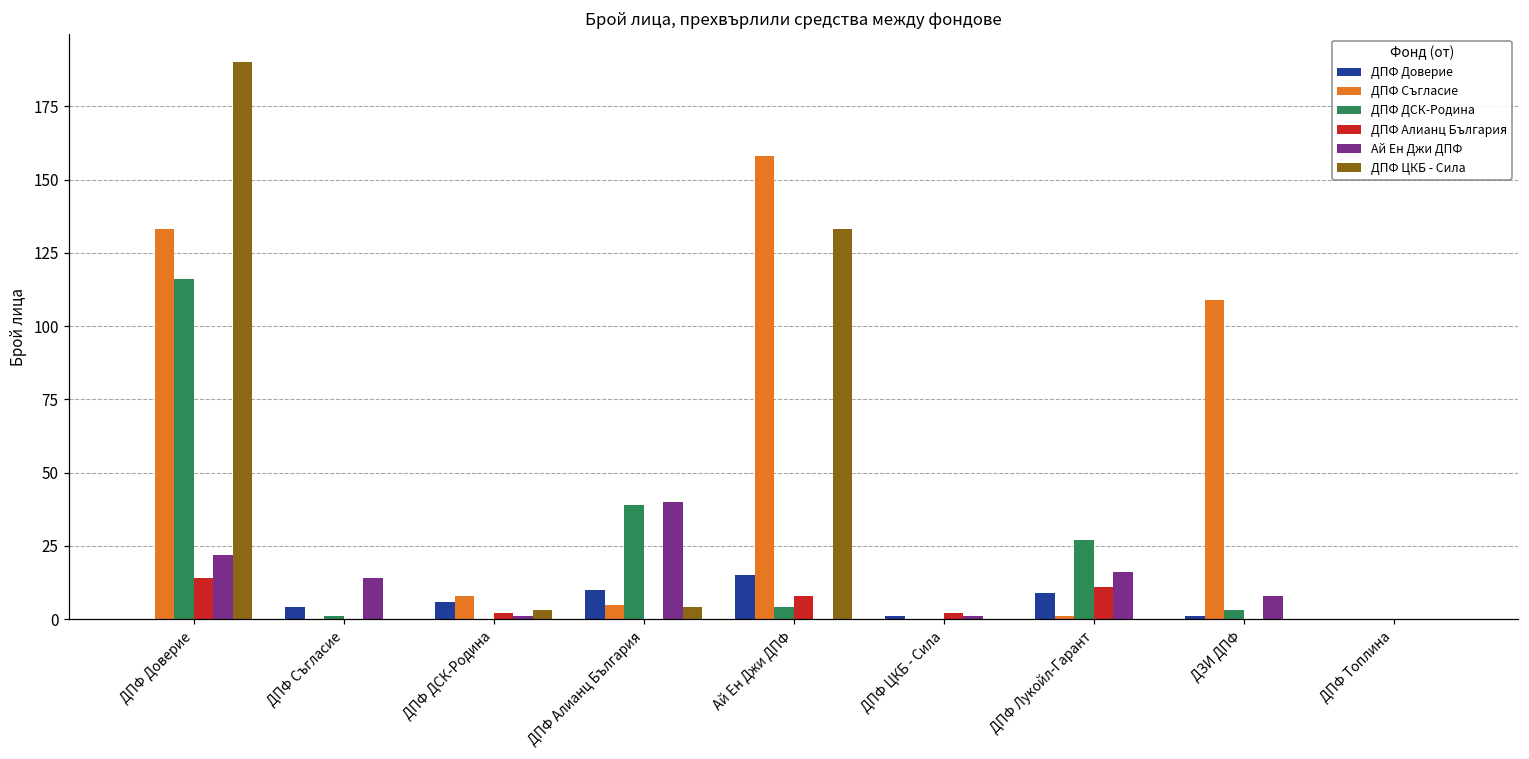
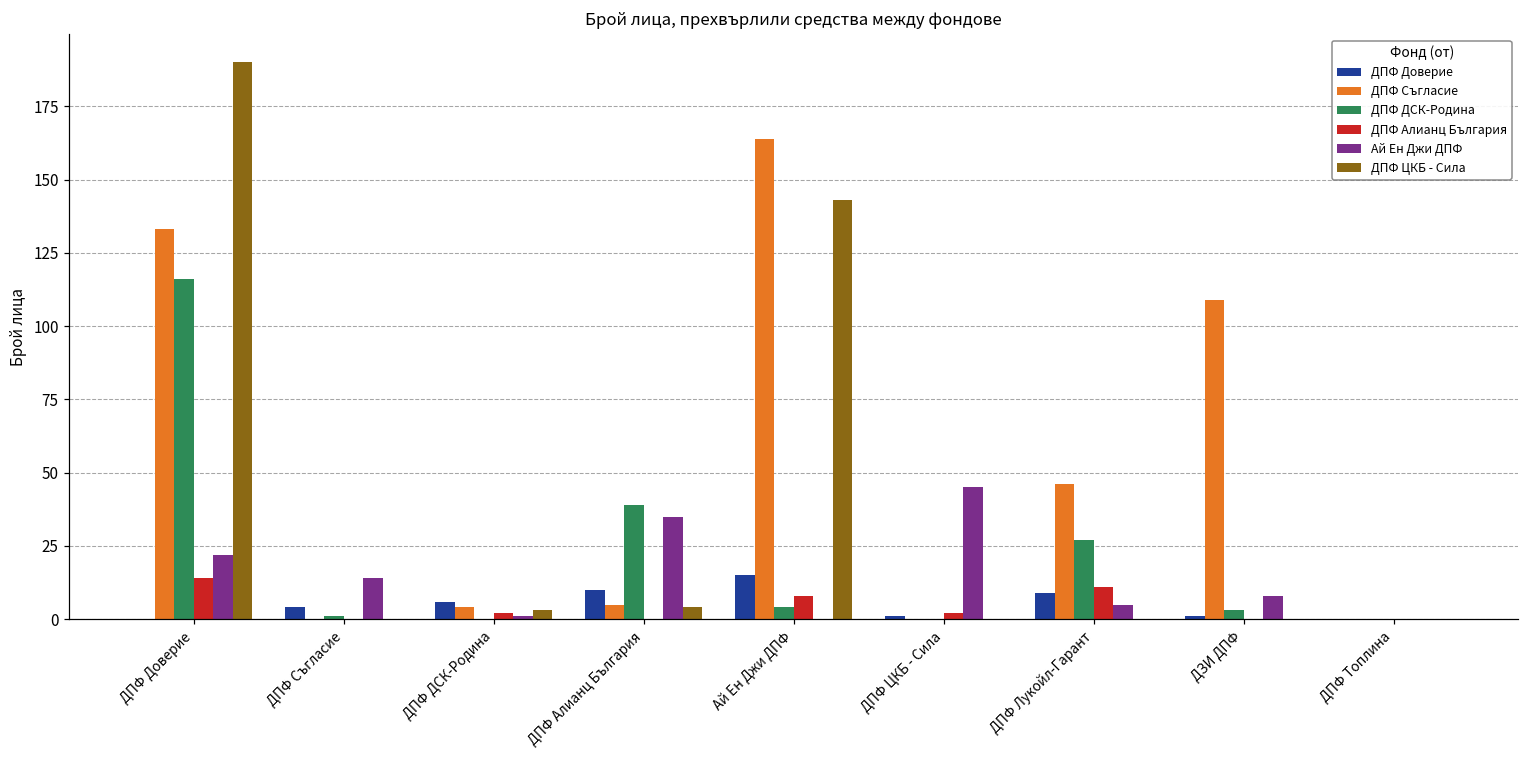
  {
    "ДПФ Доверие": {
      "ДПФ Доверие": 0,
      "ДПФ Съгласие": 4,
      "ДПФ ДСК-Родина": 6,
      "ДПФ Алианц България": 10,
      "Ай Ен Джи ДПФ": 15,
      "ДПФ ЦКБ - Сила": 1,
      "ДПФ Лукойл-Гарант": 9,
      "ДЗИ ДПФ": 1,
      "ДПФ Топлина": 0
    },
    "ДПФ Съгласие": {
      "ДПФ Доверие": 133,
      "ДПФ Съгласие": 0,
-     "ДПФ ДСК-Родина": 8,
+     "ДПФ ДСК-Родина": 4,
      "ДПФ Алианц България": 5,
-     "Ай Ен Джи ДПФ": 158,
+     "Ай Ен Джи ДПФ": 164,
      "ДПФ ЦКБ - Сила": 0,
-     "ДПФ Лукойл-Гарант": 1,
+     "ДПФ Лукойл-Гарант": 46,
      "ДЗИ ДПФ": 109,
      "ДПФ Топлина": 0
    },
    "ДПФ ДСК-Родина": {
      "ДПФ Доверие": 116,
      "ДПФ Съгласие": 1,
      "ДПФ ДСК-Родина": 0,
      "ДПФ Алианц България": 39,
      "Ай Ен Джи ДПФ": 4,
      "ДПФ ЦКБ - Сила": 0,
      "ДПФ Лукойл-Гарант": 27,
      "ДЗИ ДПФ": 3,
      "ДПФ Топлина": 0
    },
    "ДПФ Алианц България": {
      "ДПФ Доверие": 14,
      "ДПФ Съгласие": 0,
      "ДПФ ДСК-Родина": 2,
      "ДПФ Алианц България": 0,
      "Ай Ен Джи ДПФ": 8,
      "ДПФ ЦКБ - Сила": 2,
      "ДПФ Лукойл-Гарант": 11,
      "ДЗИ ДПФ": 0,
      "ДПФ Топлина": 0
    },
    "Ай Ен Джи ДПФ": {
      "ДПФ Доверие": 22,
      "ДПФ Съгласие": 14,
      "ДПФ ДСК-Родина": 1,
-     "ДПФ Алианц България": 40,
+     "ДПФ Алианц България": 35,
      "Ай Ен Джи ДПФ": 0,
-     "ДПФ ЦКБ - Сила": 1,
-     "ДПФ Лукойл-Гарант": 16,
+     "ДПФ ЦКБ - Сила": 45,
+     "ДПФ Лукойл-Гарант": 5,
      "ДЗИ ДПФ": 8,
      "ДПФ Топлина": 0
    },
    "ДПФ ЦКБ - Сила": {
      "ДПФ Доверие": 190,
      "ДПФ Съгласие": 0,
      "ДПФ ДСК-Родина": 3,
      "ДПФ Алианц България": 4,
-     "Ай Ен Джи ДПФ": 133,
+     "Ай Ен Джи ДПФ": 143,
      "ДПФ ЦКБ - Сила": 0,
      "ДПФ Лукойл-Гарант": 0,
      "ДЗИ ДПФ": 0,
      "ДПФ Топлина": 0
    }
  }
